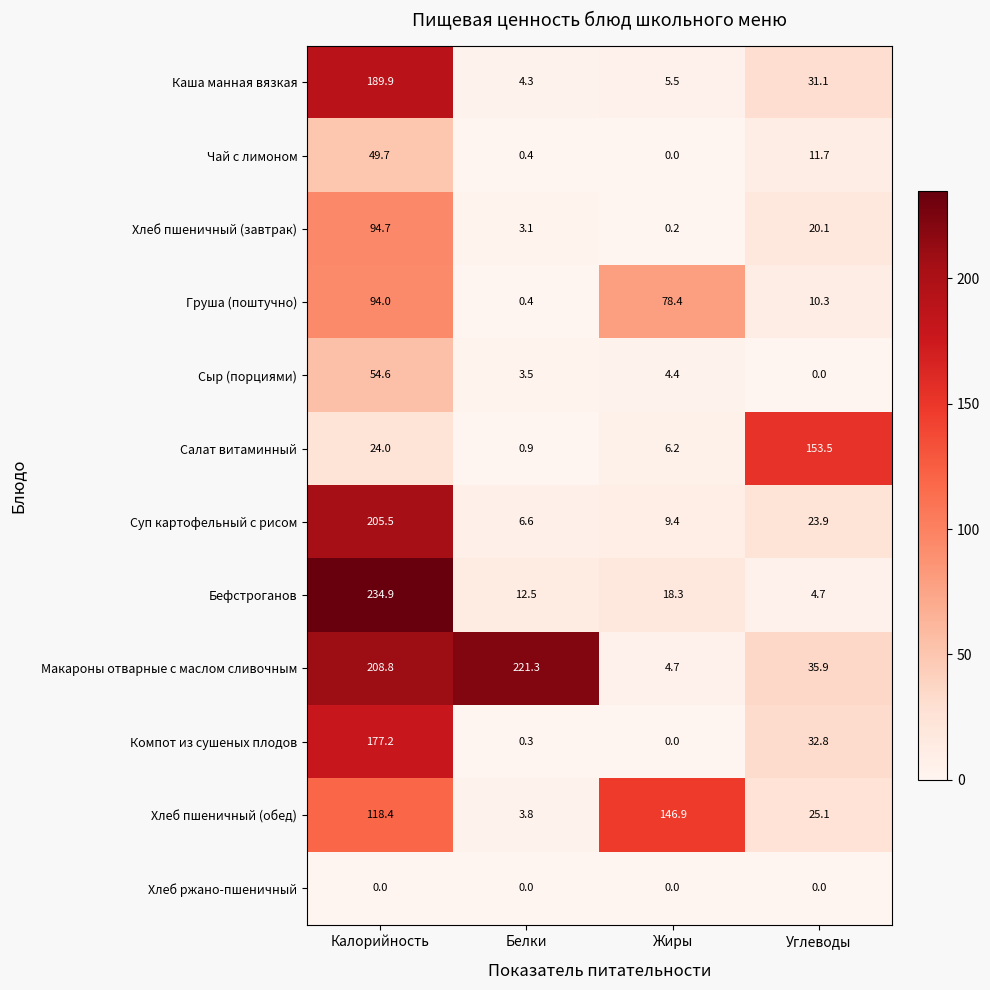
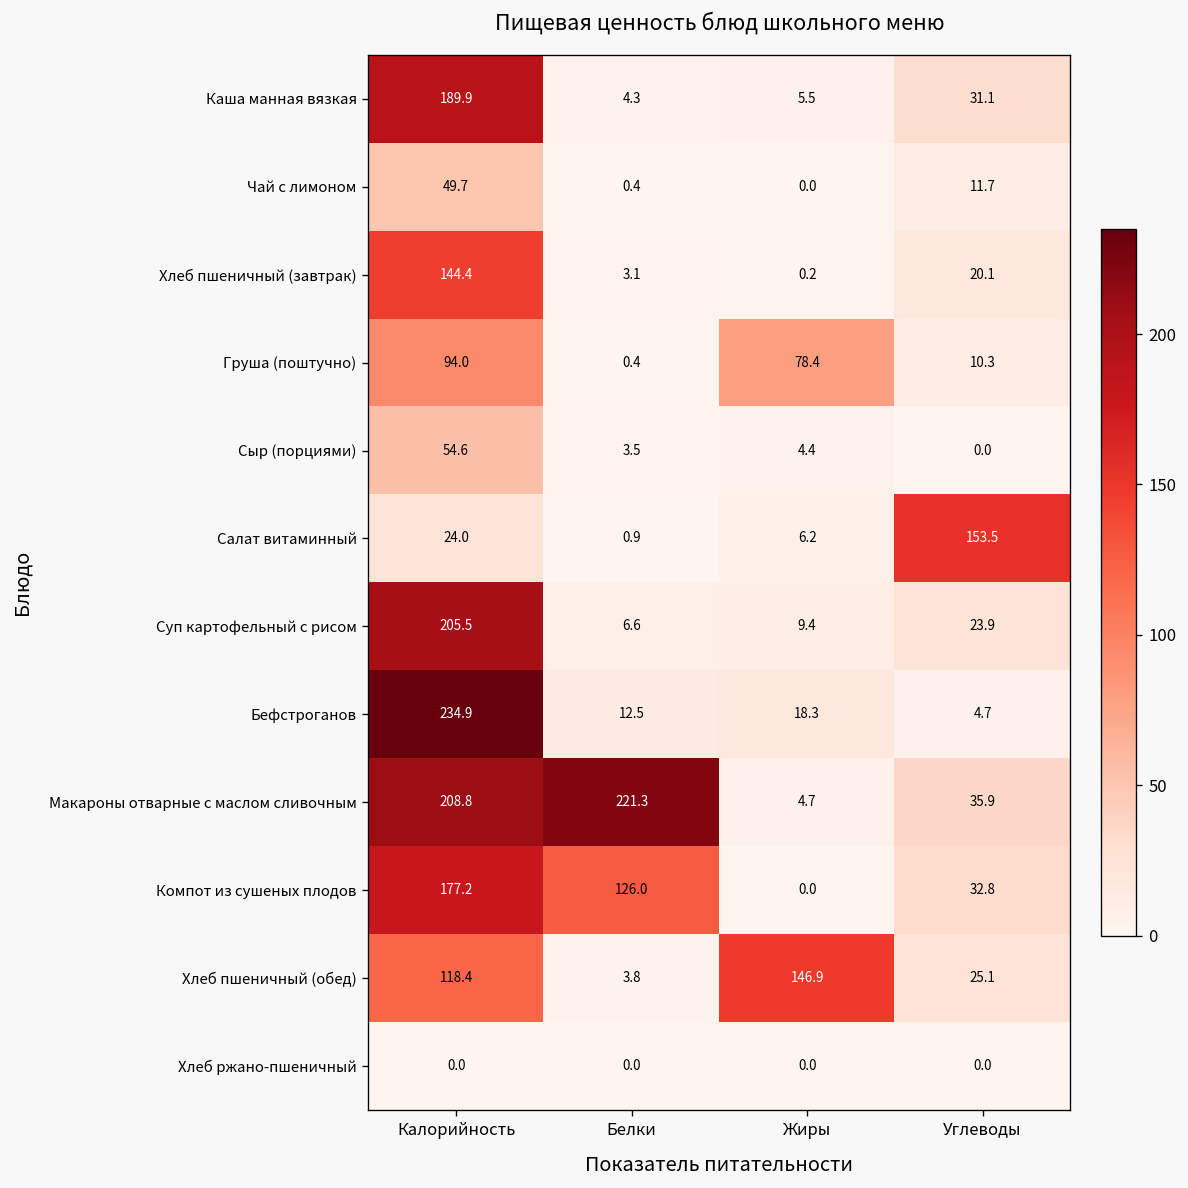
  {
    "Каша манная вязкая": {
      "Калорийность": 189.9,
      "Белки": 4.3,
      "Жиры": 5.5,
      "Углеводы": 31.1
    },
    "Чай с лимоном": {
      "Калорийность": 49.7,
      "Белки": 0.4,
      "Жиры": 0.0,
      "Углеводы": 11.7
    },
    "Хлеб пшеничный (завтрак)": {
-     "Калорийность": 94.7,
+     "Калорийность": 144.4,
      "Белки": 3.1,
      "Жиры": 0.2,
      "Углеводы": 20.1
    },
    "Груша (поштучно)": {
      "Калорийность": 94.0,
      "Белки": 0.4,
      "Жиры": 78.4,
      "Углеводы": 10.3
    },
    "Сыр (порциями)": {
      "Калорийность": 54.6,
      "Белки": 3.5,
      "Жиры": 4.4,
      "Углеводы": 0.0
    },
    "Салат витаминный": {
      "Калорийность": 24.0,
      "Белки": 0.9,
      "Жиры": 6.2,
      "Углеводы": 153.5
    },
    "Суп картофельный с рисом": {
      "Калорийность": 205.5,
      "Белки": 6.6,
      "Жиры": 9.4,
      "Углеводы": 23.9
    },
    "Бефстроганов": {
      "Калорийность": 234.9,
      "Белки": 12.5,
      "Жиры": 18.3,
      "Углеводы": 4.7
    },
    "Макароны отварные с маслом сливочным": {
      "Калорийность": 208.8,
      "Белки": 221.3,
      "Жиры": 4.7,
      "Углеводы": 35.9
    },
    "Компот из сушеных плодов": {
      "Калорийность": 177.2,
-     "Белки": 0.3,
+     "Белки": 126.0,
      "Жиры": 0.0,
      "Углеводы": 32.8
    },
    "Хлеб пшеничный (обед)": {
      "Калорийность": 118.4,
      "Белки": 3.8,
      "Жиры": 146.9,
      "Углеводы": 25.1
    },
    "Хлеб ржано-пшеничный": {
      "Калорийность": 0.0,
      "Белки": 0.0,
      "Жиры": 0.0,
      "Углеводы": 0.0
    }
  }
